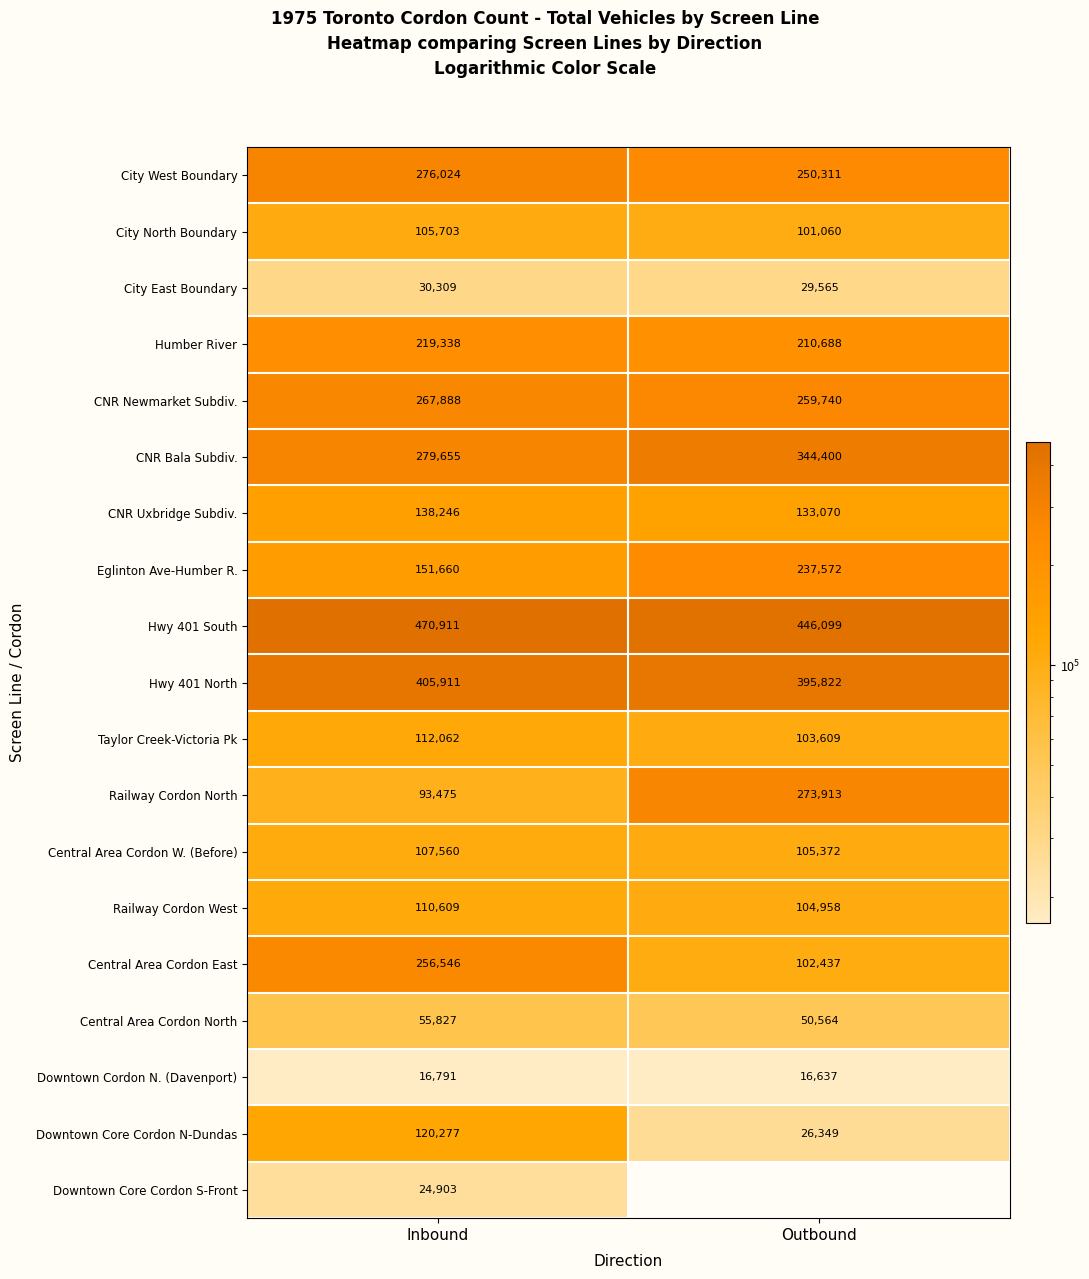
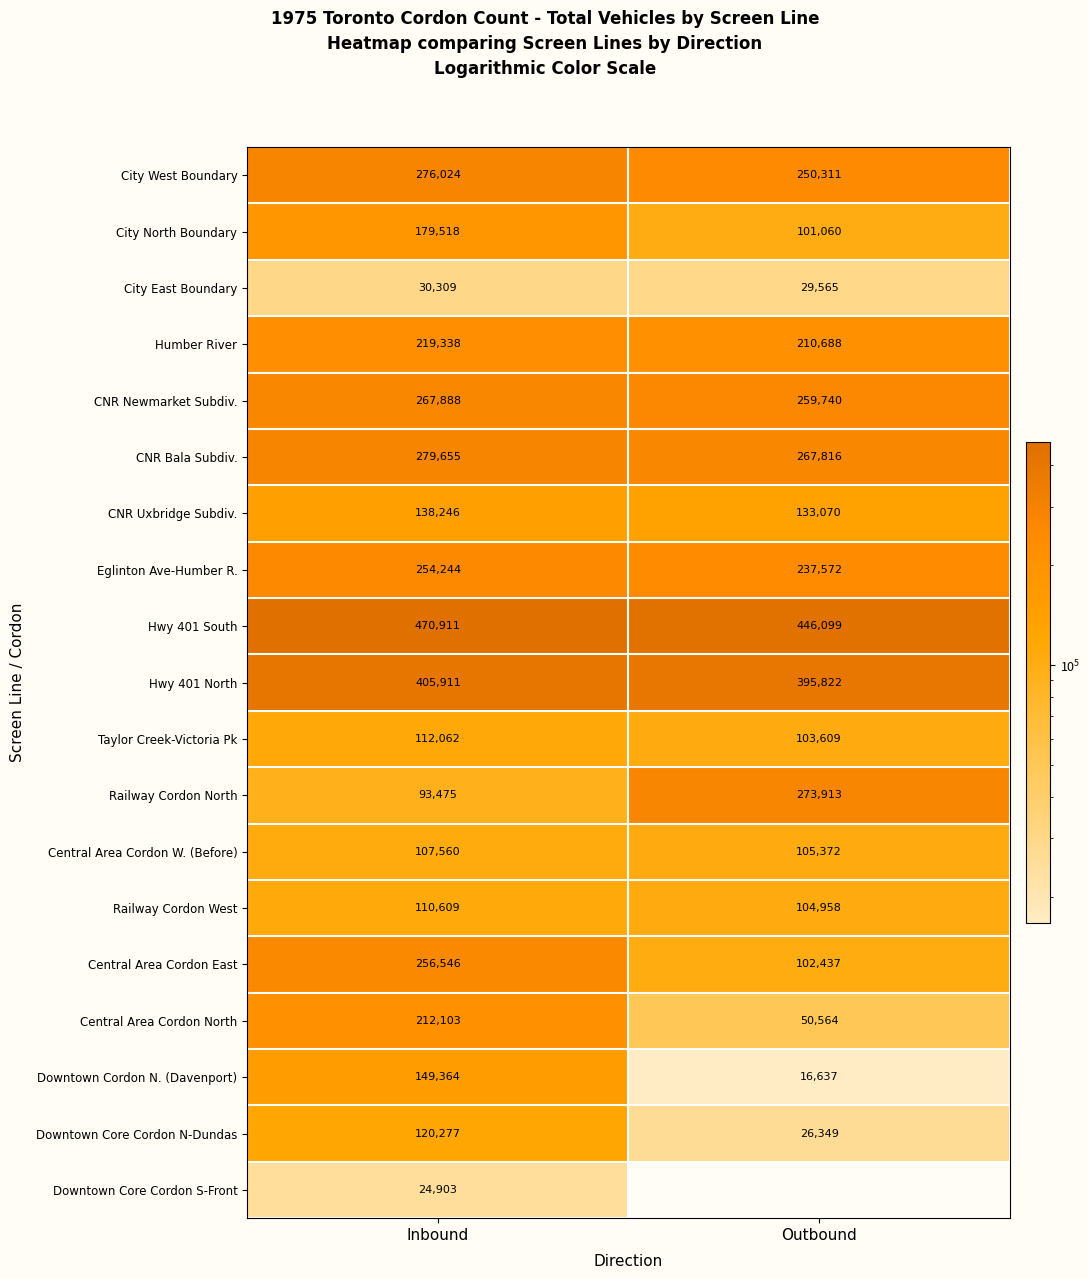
  {
    "City West Boundary": {
      "Inbound": "276,024",
      "Outbound": "250,311"
    },
    "City North Boundary": {
-     "Inbound": "105,703",
+     "Inbound": "179,518",
      "Outbound": "101,060"
    },
    "City East Boundary": {
      "Inbound": "30,309",
      "Outbound": "29,565"
    },
    "Humber River": {
      "Inbound": "219,338",
      "Outbound": "210,688"
    },
    "CNR Newmarket Subdiv.": {
      "Inbound": "267,888",
      "Outbound": "259,740"
    },
    "CNR Bala Subdiv.": {
      "Inbound": "279,655",
-     "Outbound": "344,400"
+     "Outbound": "267,816"
    },
    "CNR Uxbridge Subdiv.": {
      "Inbound": "138,246",
      "Outbound": "133,070"
    },
    "Eglinton Ave-Humber R.": {
-     "Inbound": "151,660",
+     "Inbound": "254,244",
      "Outbound": "237,572"
    },
    "Hwy 401 South": {
      "Inbound": "470,911",
      "Outbound": "446,099"
    },
    "Hwy 401 North": {
      "Inbound": "405,911",
      "Outbound": "395,822"
    },
    "Taylor Creek-Victoria Pk": {
      "Inbound": "112,062",
      "Outbound": "103,609"
    },
    "Railway Cordon North": {
      "Inbound": "93,475",
      "Outbound": "273,913"
    },
    "Central Area Cordon W. (Before)": {
      "Inbound": "107,560",
      "Outbound": "105,372"
    },
    "Railway Cordon West": {
      "Inbound": "110,609",
      "Outbound": "104,958"
    },
    "Central Area Cordon East": {
      "Inbound": "256,546",
      "Outbound": "102,437"
    },
    "Central Area Cordon North": {
-     "Inbound": "55,827",
+     "Inbound": "212,103",
      "Outbound": "50,564"
    },
    "Downtown Cordon N. (Davenport)": {
-     "Inbound": "16,791",
+     "Inbound": "149,364",
      "Outbound": "16,637"
    },
    "Downtown Core Cordon N-Dundas": {
      "Inbound": "120,277",
      "Outbound": "26,349"
    },
    "Downtown Core Cordon S-Front": {
      "Inbound": "24,903"
    }
  }
